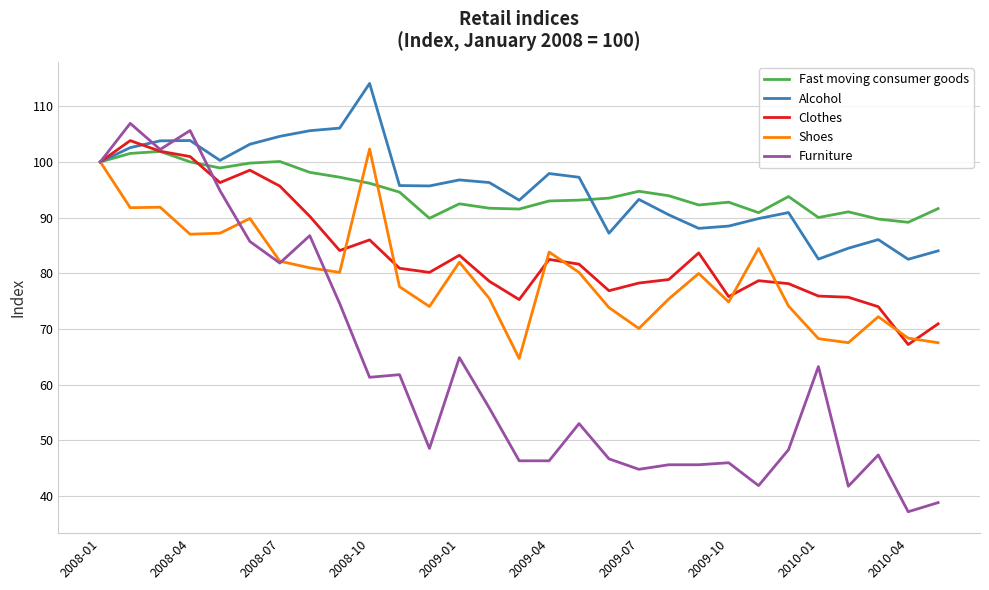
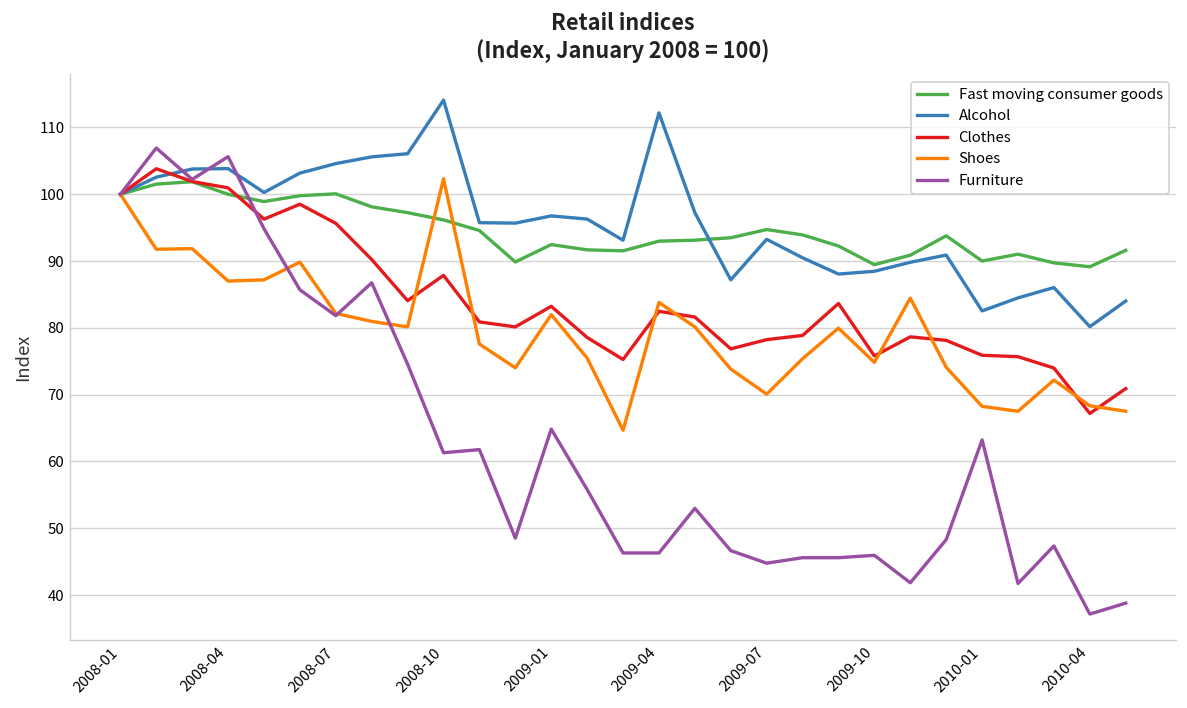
  {
    "Fast moving consumer goods": {
      "2008-04": 100,
      "2008-07": 100,
      "2008-10": 96,
      "2009-01": 92,
      "2009-04": 93,
      "2009-07": 95,
-     "2009-10": 93,
+     "2009-10": 89,
      "2010-01": 90,
      "2010-04": 89
    },
    "Alcohol": {
      "2008-04": 104,
      "2008-07": 105,
      "2008-10": 114,
      "2009-01": 97,
-     "2009-04": 98,
+     "2009-04": 112,
      "2009-07": 93,
      "2009-10": 88,
      "2010-01": 83,
-     "2010-04": 83
+     "2010-04": 80
    },
    "Clothes": {
      "2008-04": 101,
      "2008-07": 96,
-     "2008-10": 86,
+     "2008-10": 88,
      "2009-01": 83,
      "2009-04": 82,
      "2009-07": 78,
      "2009-10": 76,
      "2010-01": 76,
      "2010-04": 67
    },
    "Shoes": {
      "2008-04": 87,
      "2008-10": 102,
      "2009-01": 82,
      "2009-04": 84,
      "2009-07": 70,
      "2009-10": 75,
      "2010-01": 68,
      "2010-04": 68
    },
    "Furniture": {
      "2008-04": 106,
      "2008-10": 61,
      "2009-01": 65,
      "2009-04": 46,
      "2009-07": 45,
      "2009-10": 46,
      "2010-01": 63,
      "2010-04": 37
    }
  }
